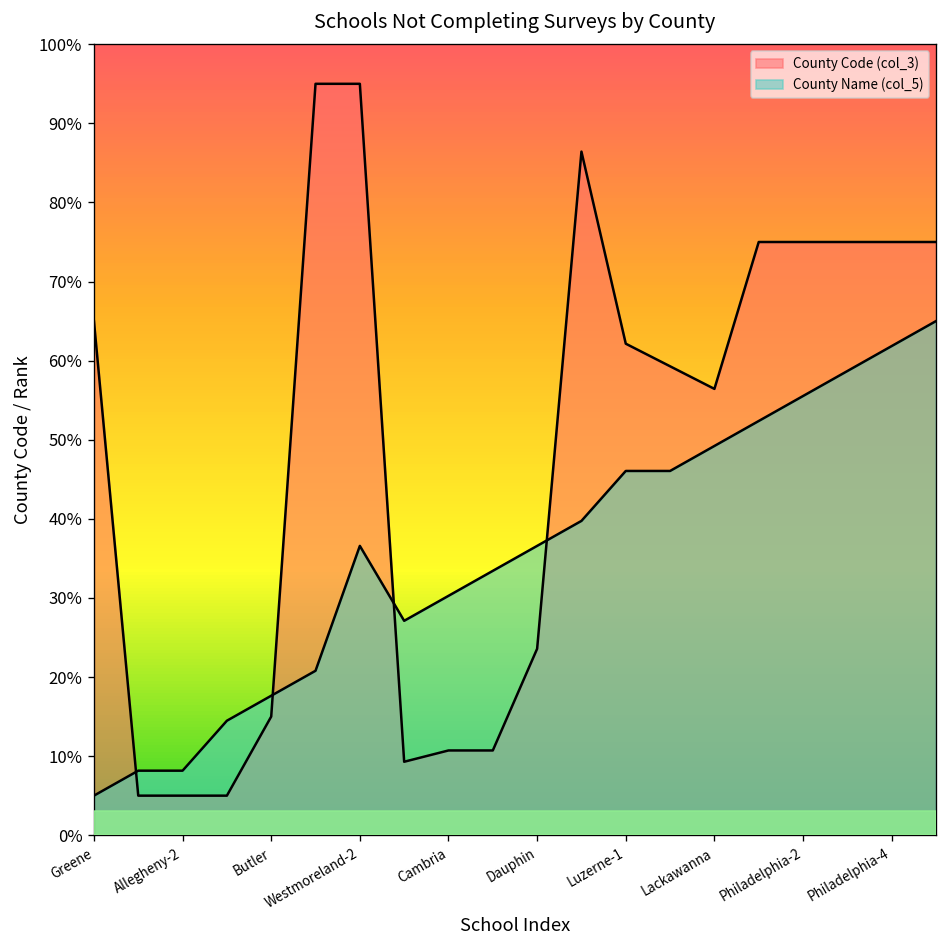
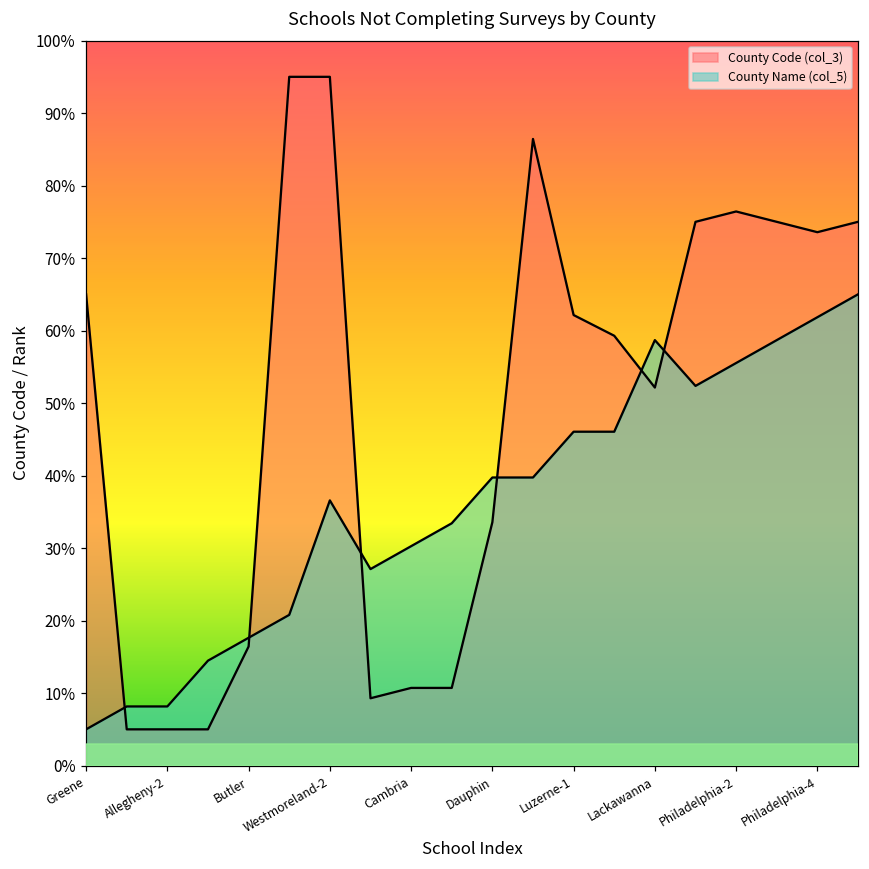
  {
    "County Code (col_3)": {
      "Greene": "65%",
      "Allegheny-2": "5%",
-     "Butler": "15%",
+     "Butler": "16%",
      "Westmoreland-2": "95%",
      "Cambria": "11%",
-     "Dauphin": "24%",
+     "Dauphin": "34%",
      "Luzerne-1": "62%",
-     "Lackawanna": "56%",
-     "Philadelphia-2": "75%",
-     "Philadelphia-4": "75%"
+     "Lackawanna": "52%",
+     "Philadelphia-2": "76%",
+     "Philadelphia-4": "74%"
    },
    "County Name (col_5)": {
      "Greene": "5%",
      "Allegheny-2": "8%",
      "Butler": "18%",
      "Westmoreland-2": "37%",
      "Cambria": "30%",
-     "Dauphin": "37%",
+     "Dauphin": "40%",
      "Luzerne-1": "46%",
-     "Lackawanna": "49%",
+     "Lackawanna": "59%",
      "Philadelphia-2": "56%",
      "Philadelphia-4": "62%"
    }
  }
